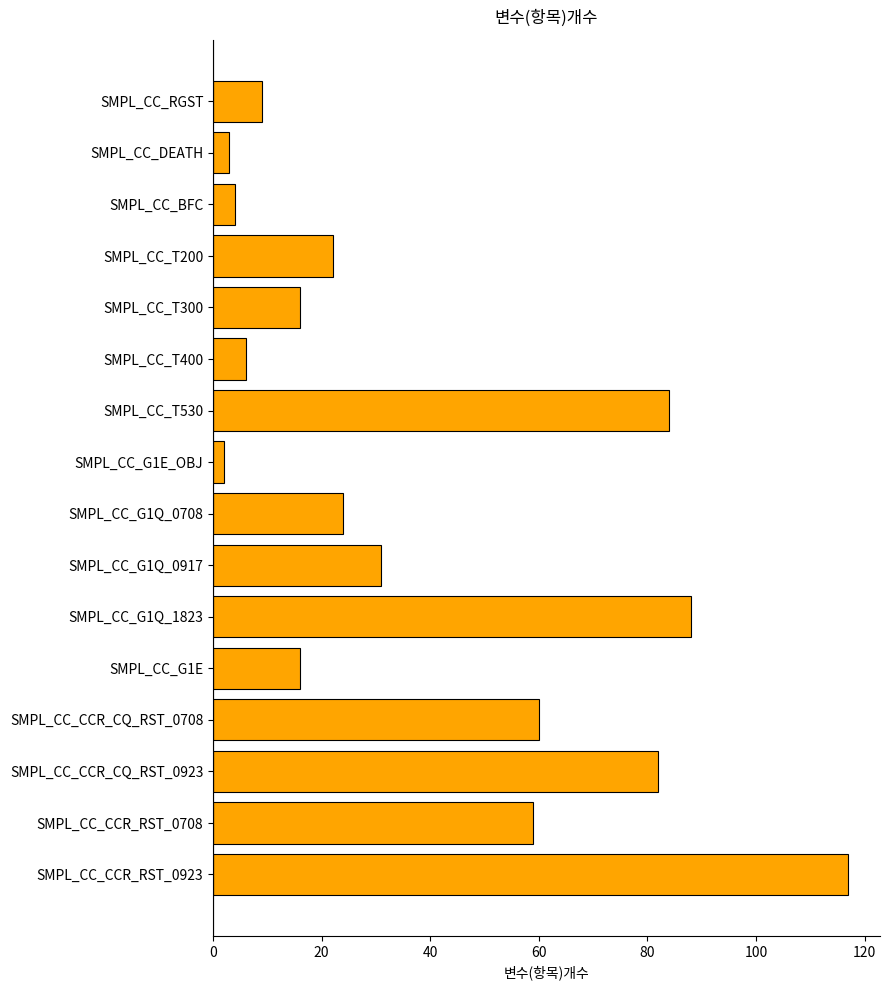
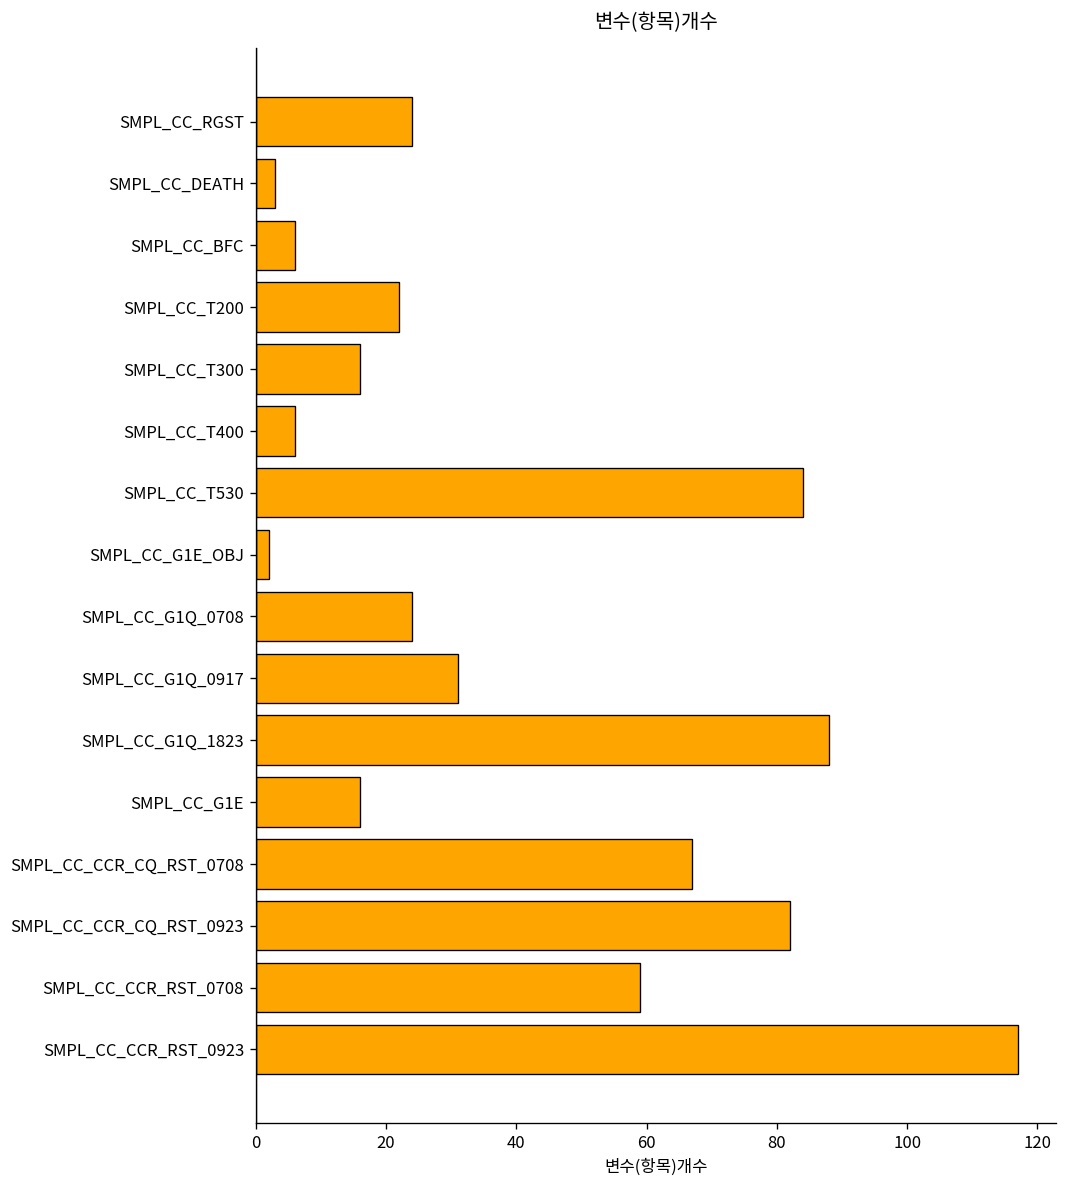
  {
-   "SMPL_CC_RGST": 9,
+   "SMPL_CC_RGST": 24,
    "SMPL_CC_DEATH": 3,
-   "SMPL_CC_BFC": 4,
+   "SMPL_CC_BFC": 6,
    "SMPL_CC_T200": 22,
    "SMPL_CC_T300": 16,
    "SMPL_CC_T400": 6,
    "SMPL_CC_T530": 84,
    "SMPL_CC_G1E_OBJ": 2,
    "SMPL_CC_G1Q_0708": 24,
    "SMPL_CC_G1Q_0917": 31,
    "SMPL_CC_G1Q_1823": 88,
    "SMPL_CC_G1E": 16,
-   "SMPL_CC_CCR_CQ_RST_0708": 60,
+   "SMPL_CC_CCR_CQ_RST_0708": 67,
    "SMPL_CC_CCR_CQ_RST_0923": 82,
    "SMPL_CC_CCR_RST_0708": 59,
    "SMPL_CC_CCR_RST_0923": 117
  }
